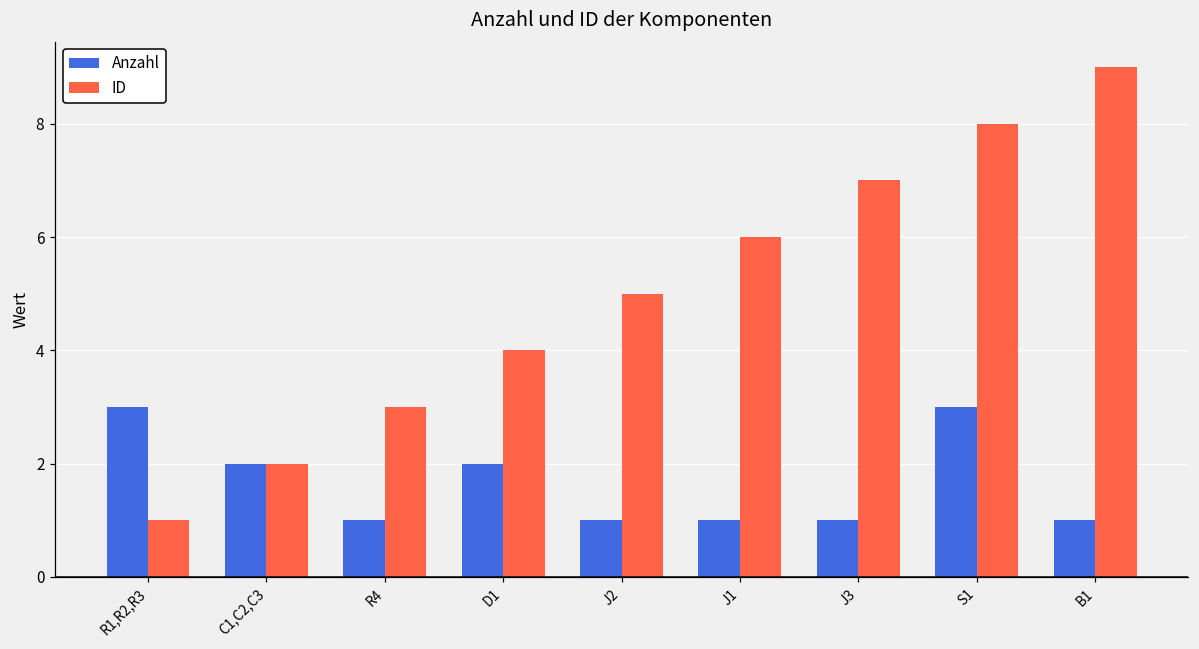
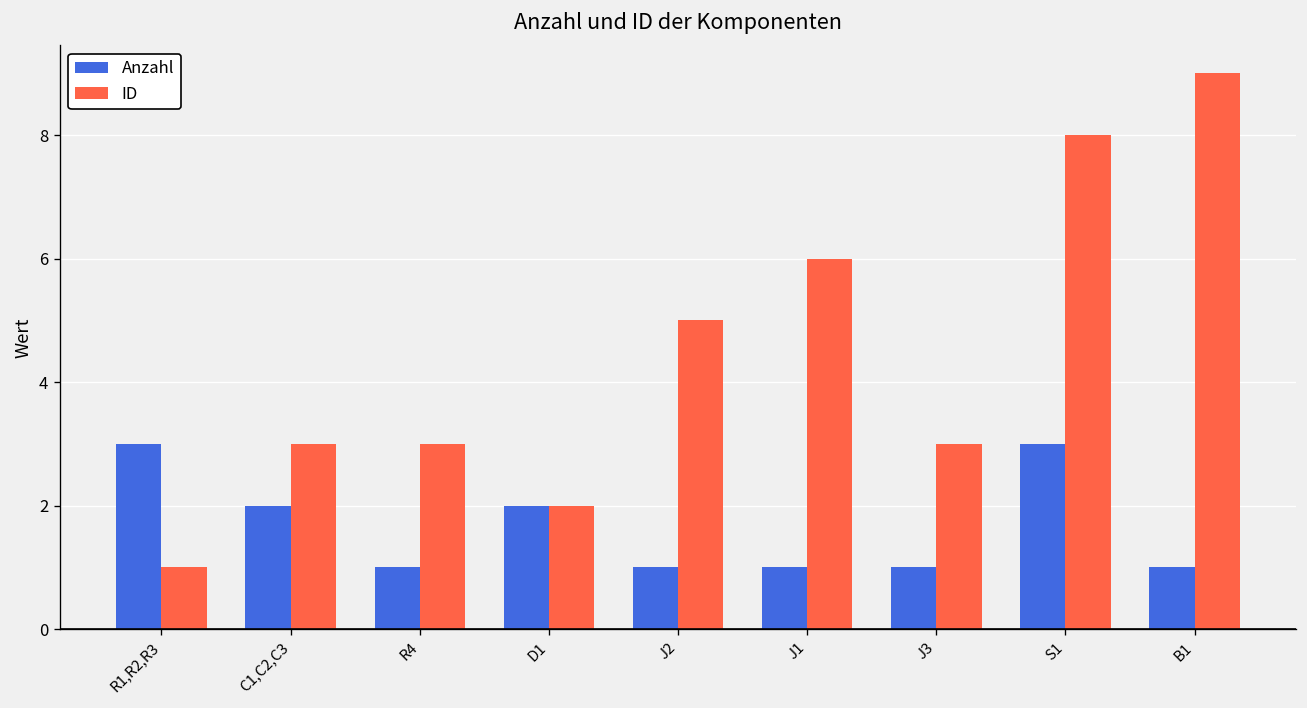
  {
    "Anzahl": {
      "R1,R2,R3": 3,
      "C1,C2,C3": 2,
      "R4": 1,
      "D1": 2,
      "J2": 1,
      "J1": 1,
      "J3": 1,
      "S1": 3,
      "B1": 1
    },
    "ID": {
      "R1,R2,R3": 1,
-     "C1,C2,C3": 2,
+     "C1,C2,C3": 3,
      "R4": 3,
-     "D1": 4,
+     "D1": 2,
      "J2": 5,
      "J1": 6,
-     "J3": 7,
+     "J3": 3,
      "S1": 8,
      "B1": 9
    }
  }
